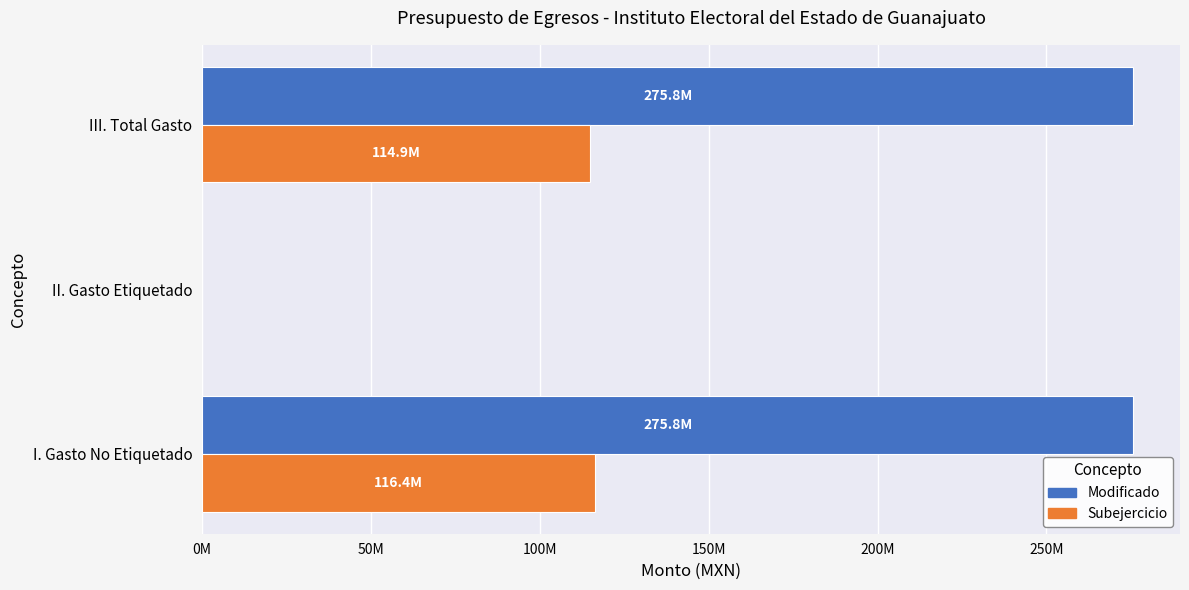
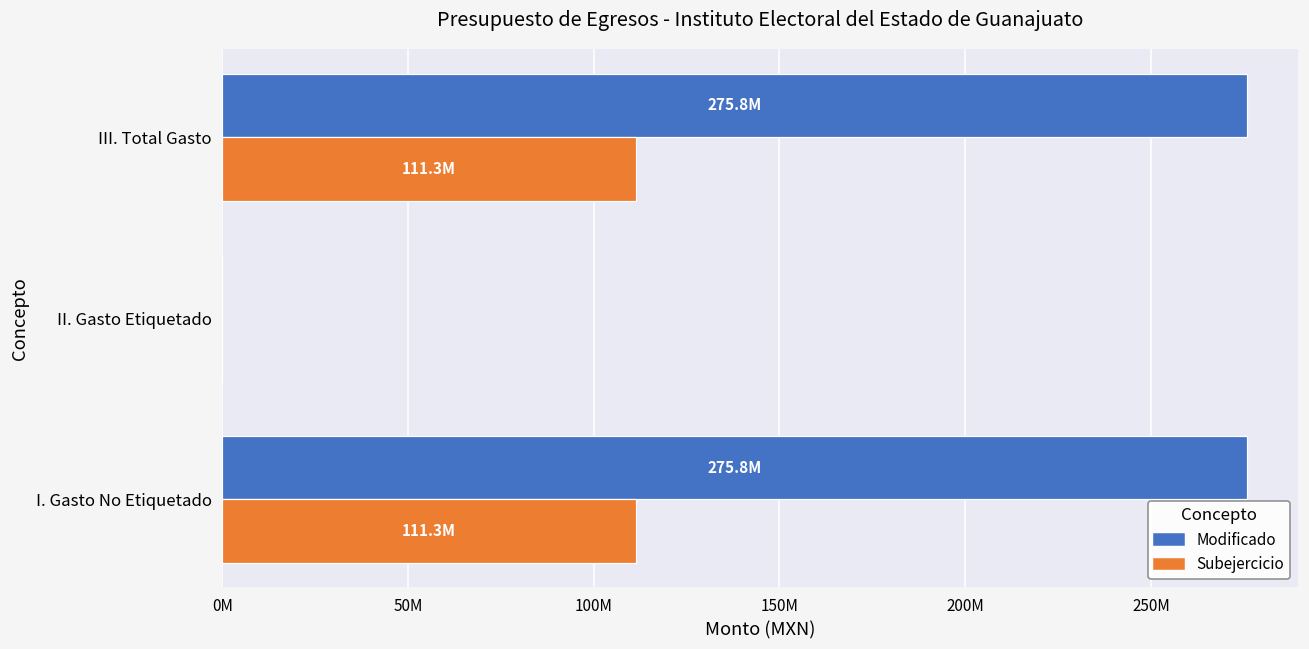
  {
    "Modificado": {
      "II. Gasto Etiquetado": "0"
    },
    "Subejercicio": {
-     "III. Total Gasto": "114.9M",
-     "I. Gasto No Etiquetado": "116.4M"
+     "III. Total Gasto": "111.3M",
+     "I. Gasto No Etiquetado": "111.3M"
    }
  }
